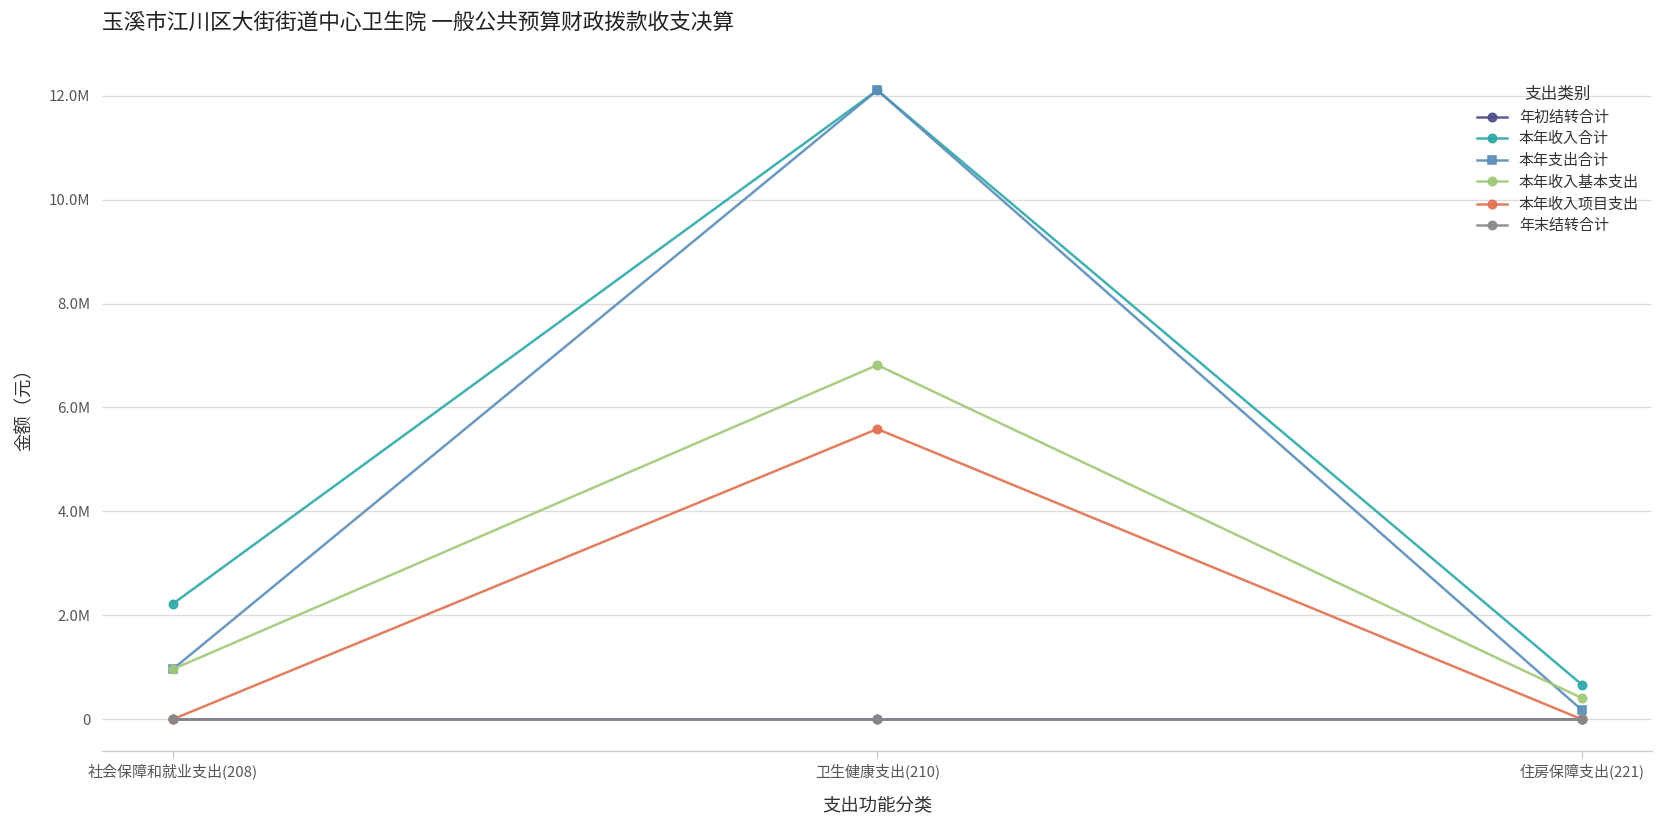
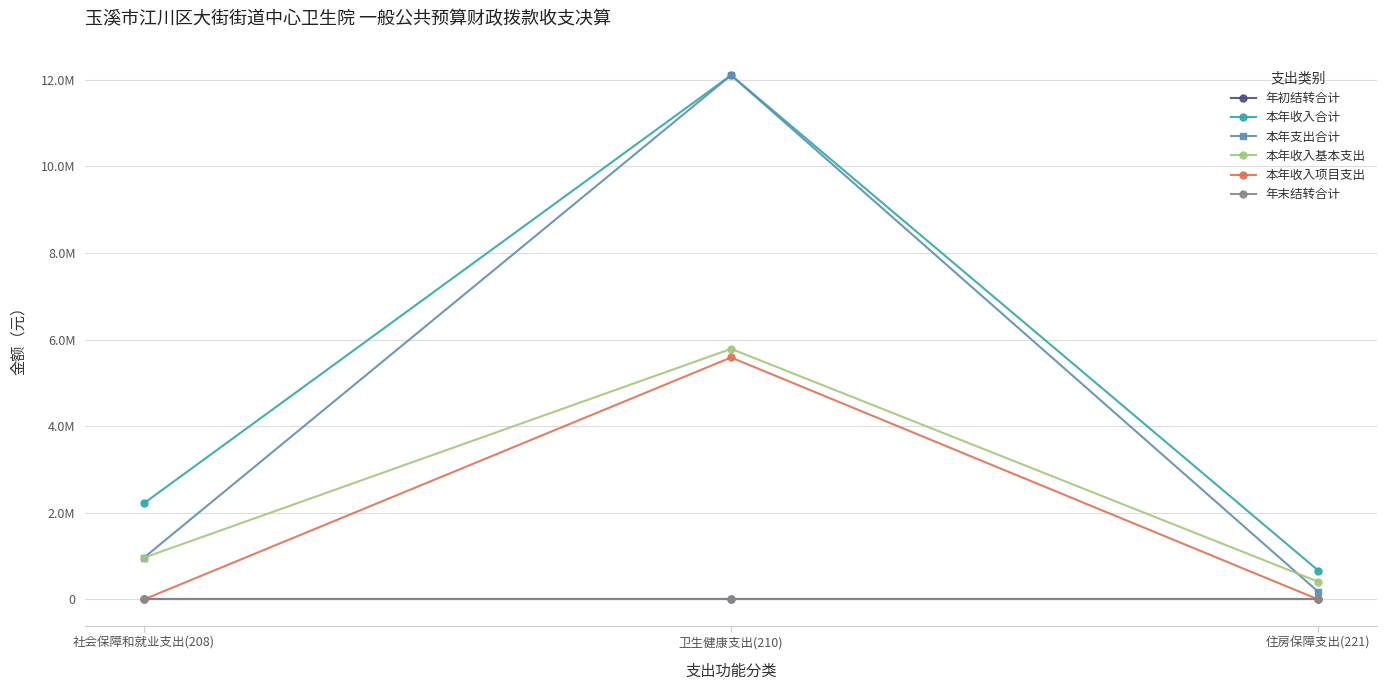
  {
    "年末结转合计": {
      "卫生健康支出(210)": 0
    },
    "本年收入基本支出": {
-     "卫生健康支出(210)": 6800000,
+     "卫生健康支出(210)": 5800000,
      "住房保障支出(221)": 400000
    },
    "本年收入项目支出": {
      "卫生健康支出(210)": 5600000
    }
  }
